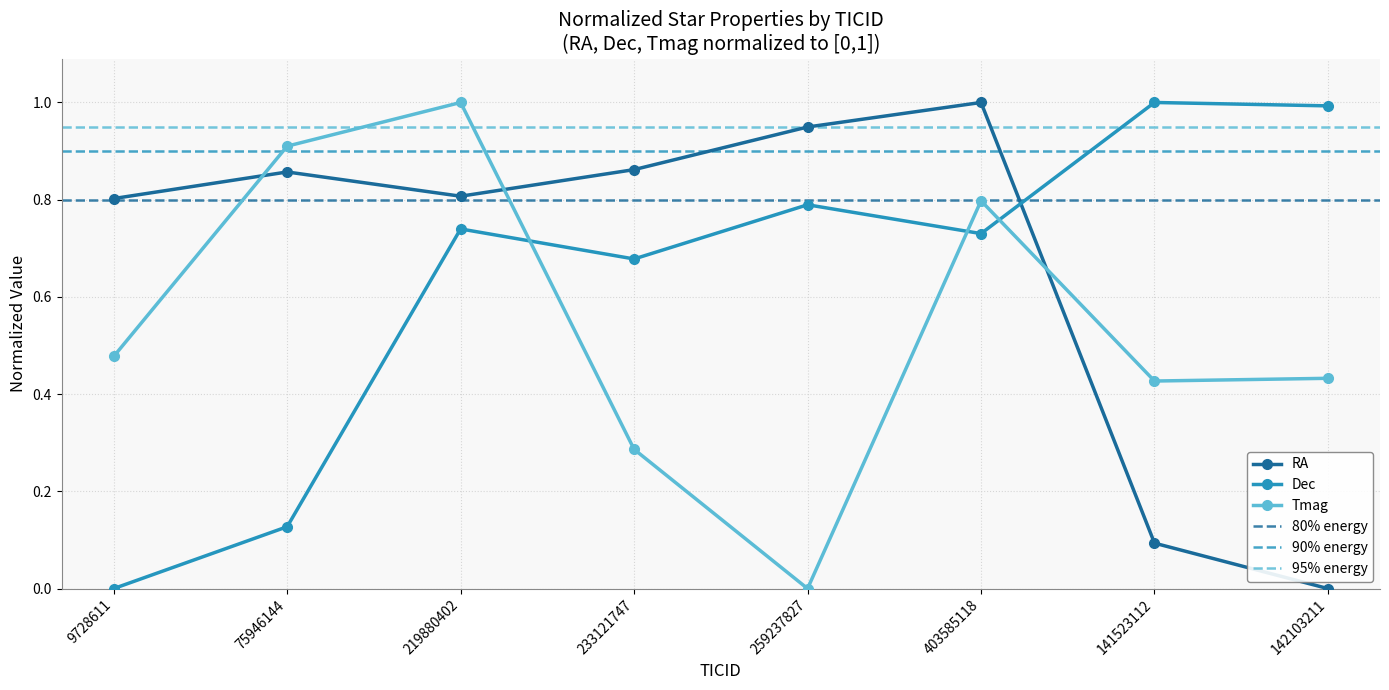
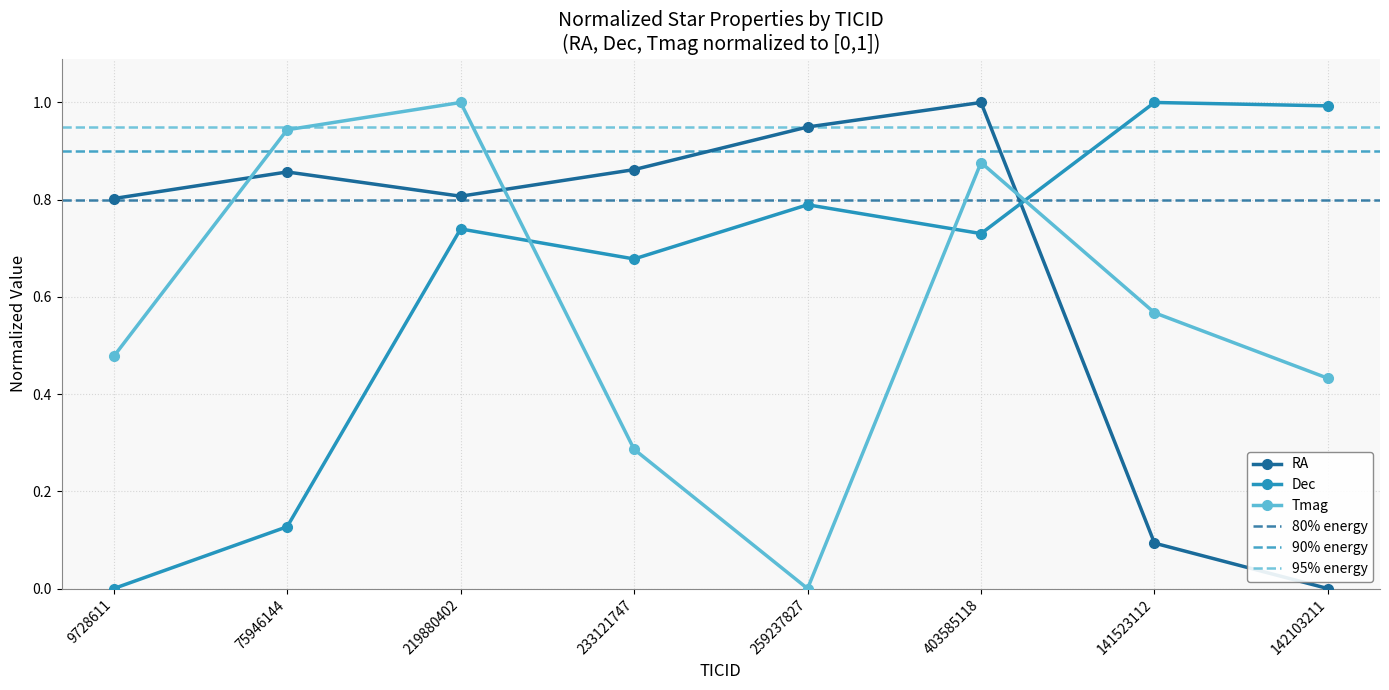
  {
    "Tmag": {
      "9728611": 0.48,
-     "75946144": 0.91,
+     "75946144": 0.94,
      "219880402": 1.00,
      "233121747": 0.29,
      "259237827": 0.00,
-     "403585118": 0.80,
-     "141523112": 0.43,
+     "403585118": 0.88,
+     "141523112": 0.57,
      "142103211": 0.43
    }
  }
